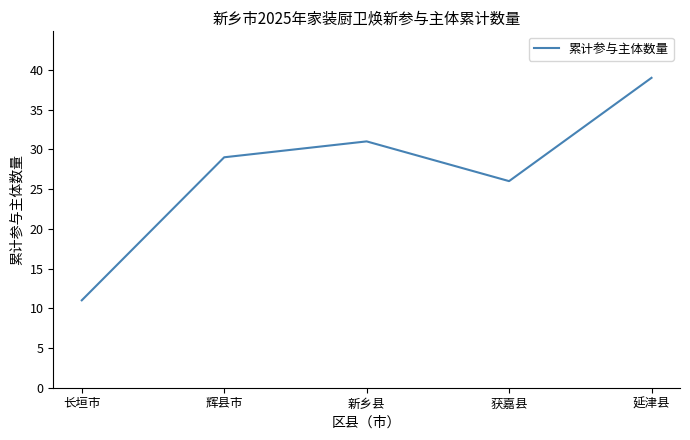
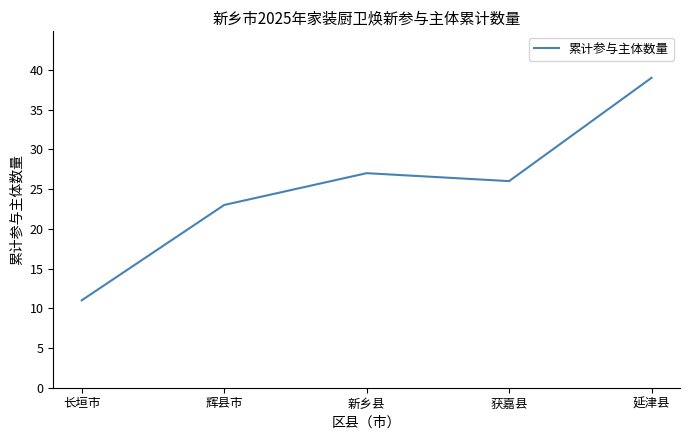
  {
    "长垣市": 11,
-   "辉县市": 29,
-   "新乡县": 31,
+   "辉县市": 23,
+   "新乡县": 27,
    "获嘉县": 26,
    "延津县": 39
  }
